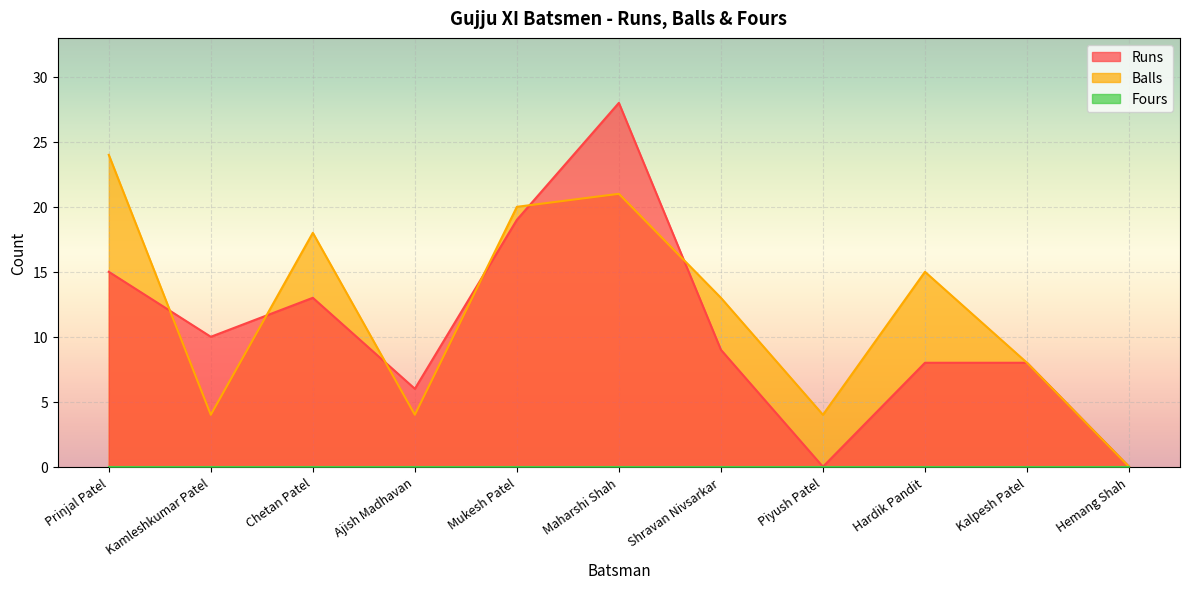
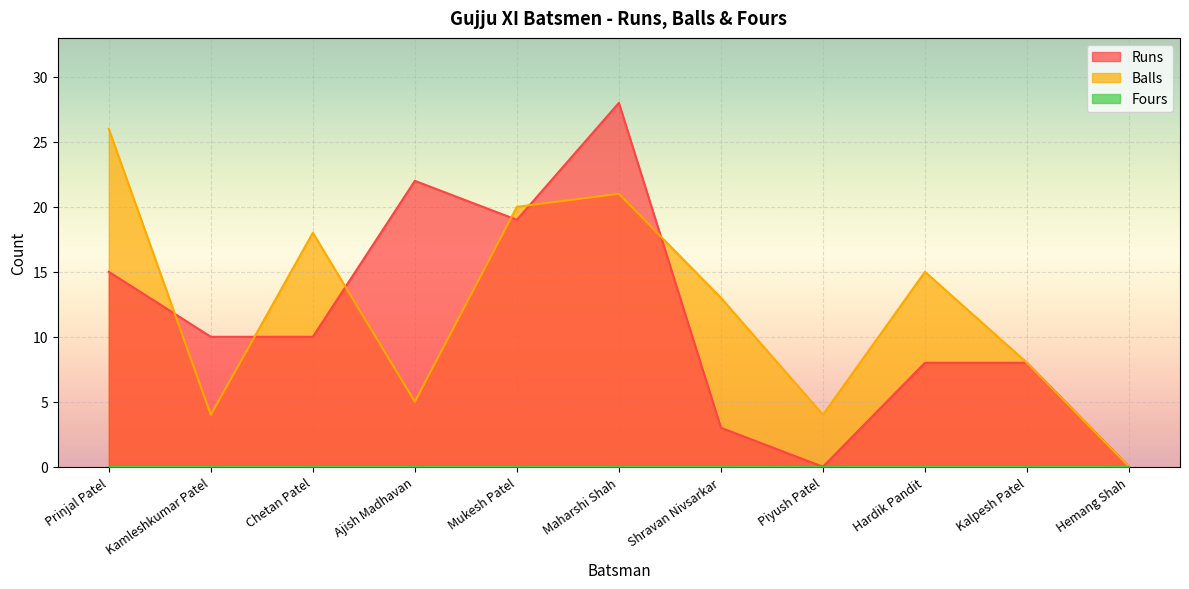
  {
    "Runs": {
      "Prinjal Patel": 15,
      "Kamleshkumar Patel": 10,
-     "Chetan Patel": 13,
-     "Ajish Madhavan": 6,
+     "Chetan Patel": 10,
+     "Ajish Madhavan": 22,
      "Mukesh Patel": 19,
      "Maharshi Shah": 28,
-     "Shravan Nivsarkar": 9,
+     "Shravan Nivsarkar": 3,
      "Hardik Pandit": 8
    },
    "Balls": {
-     "Prinjal Patel": 24,
+     "Prinjal Patel": 26,
      "Kamleshkumar Patel": 4,
      "Chetan Patel": 18,
-     "Ajish Madhavan": 4,
+     "Ajish Madhavan": 5,
      "Mukesh Patel": 20,
      "Maharshi Shah": 21,
      "Shravan Nivsarkar": 13,
      "Piyush Patel": 4,
      "Hardik Pandit": 15
    },
    "Fours": {
      "Prinjal Patel": 0,
      "Kamleshkumar Patel": 0,
      "Chetan Patel": 0,
      "Ajish Madhavan": 0,
      "Mukesh Patel": 0,
      "Maharshi Shah": 0,
      "Shravan Nivsarkar": 0,
      "Hardik Pandit": 0,
      "Kalpesh Patel": 0
    }
  }
